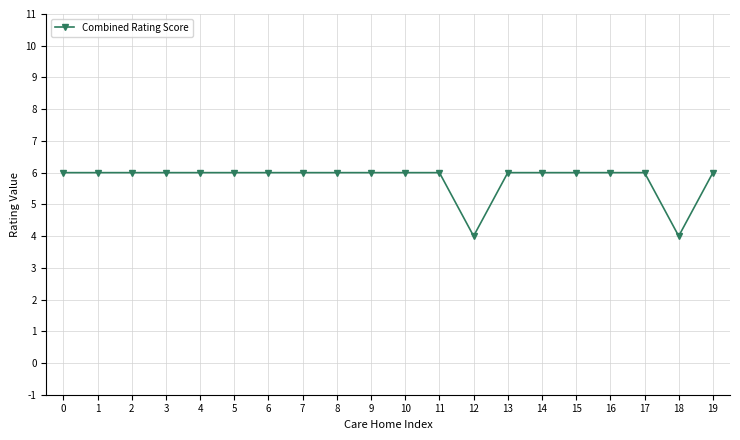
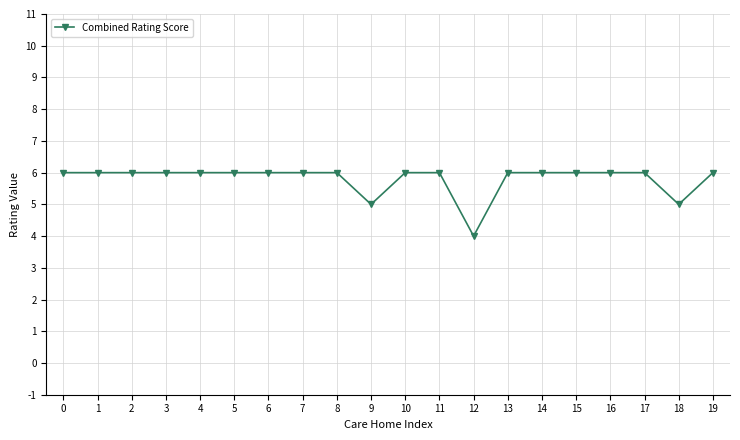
  {
    "0": 6.0,
    "1": 6.0,
    "2": 6.0,
    "3": 6.0,
    "4": 6.0,
    "5": 6.0,
    "6": 6.0,
    "7": 6.0,
    "8": 6.0,
-   "9": 6.0,
+   "9": 5.0,
    "10": 6.0,
    "11": 6.0,
    "12": 4.0,
    "13": 6.0,
    "14": 6.0,
    "15": 6.0,
    "16": 6.0,
    "17": 6.0,
-   "18": 4.0,
+   "18": 5.0,
    "19": 6.0
  }
